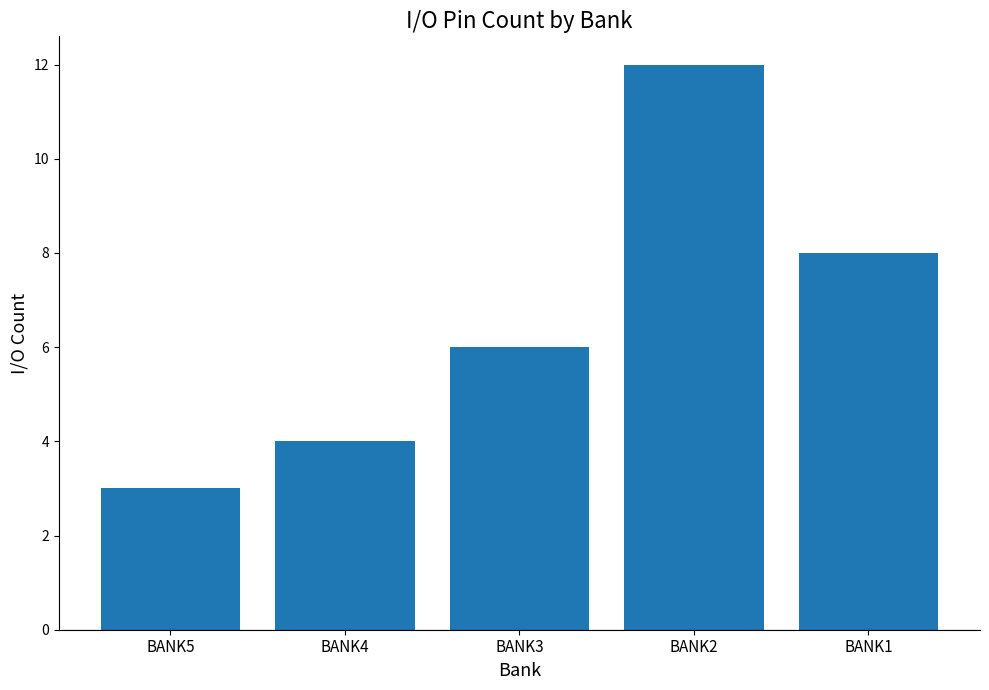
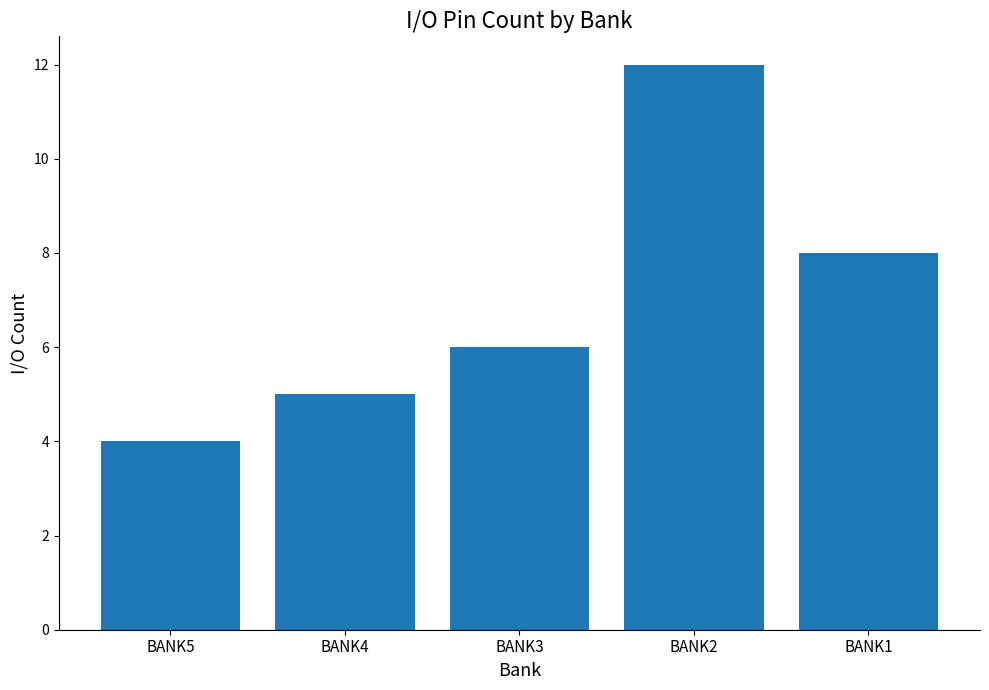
  {
-   "BANK5": 3,
-   "BANK4": 4,
+   "BANK5": 4,
+   "BANK4": 5,
    "BANK3": 6,
    "BANK2": 12,
    "BANK1": 8
  }
